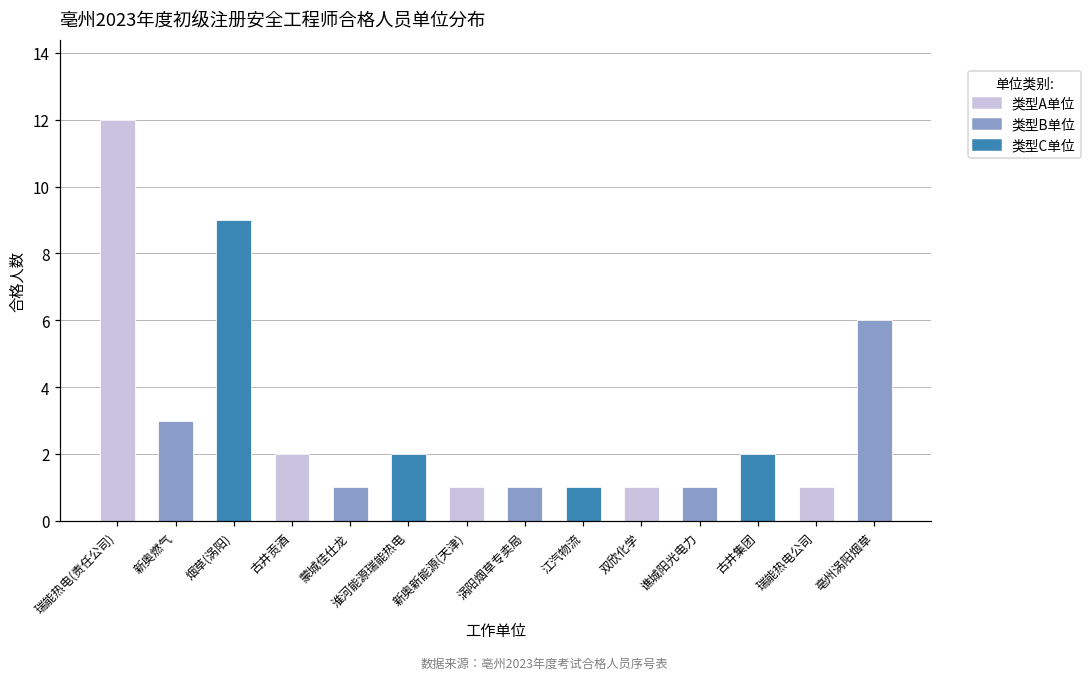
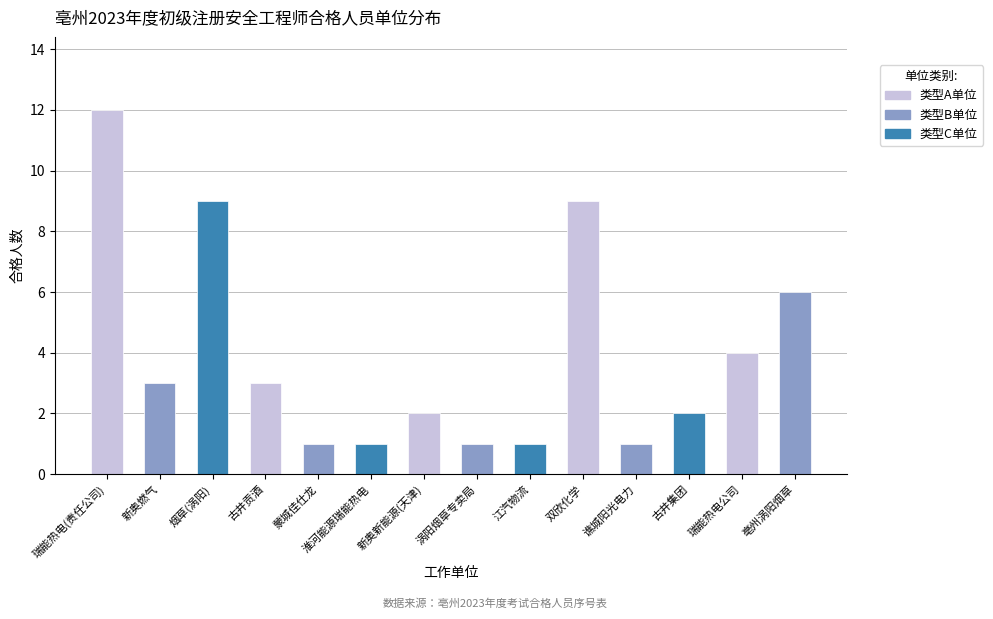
  {
    "瑞能热电(责任公司)": 12,
    "新奥燃气": 3,
    "烟草(涡阳)": 9,
-   "古井贡酒": 2,
+   "古井贡酒": 3,
    "蒙城佳仕龙": 1,
-   "淮河能源瑞能热电": 2,
-   "新奥新能源(天津)": 1,
+   "淮河能源瑞能热电": 1,
+   "新奥新能源(天津)": 2,
    "涡阳烟草专卖局": 1,
    "江汽物流": 1,
-   "双欣化学": 1,
+   "双欣化学": 9,
    "谯城阳光电力": 1,
    "古井集团": 2,
-   "瑞能热电公司": 1,
+   "瑞能热电公司": 4,
    "亳州涡阳烟草": 6
  }
